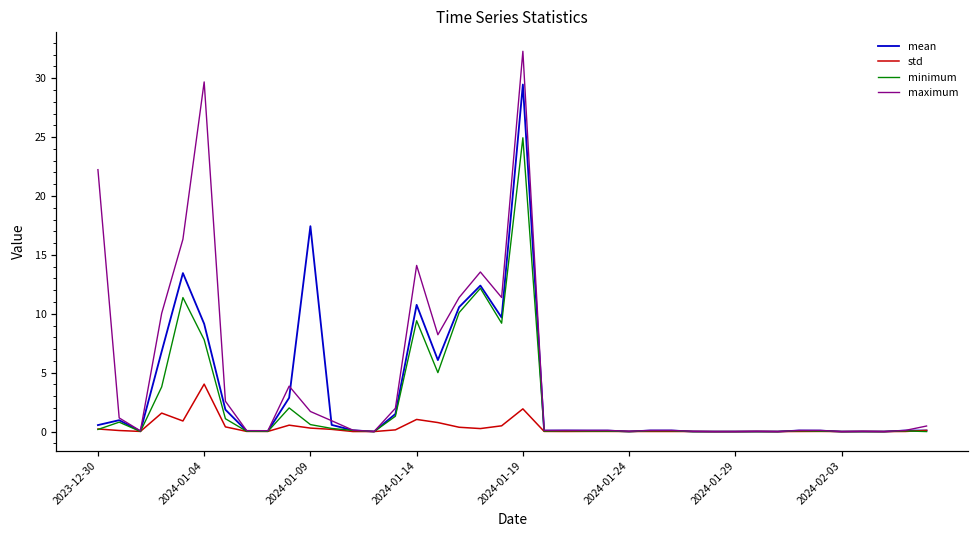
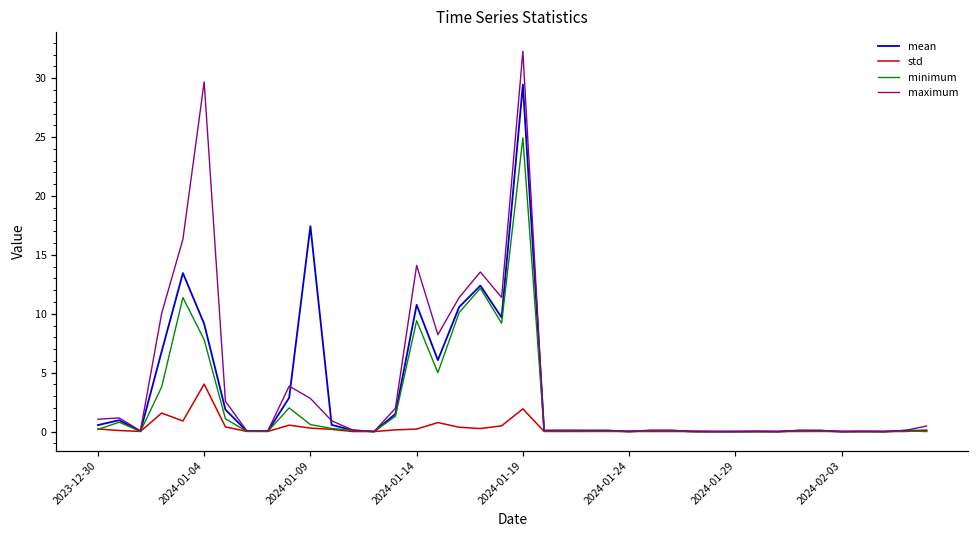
  {
    "mean": {
      "2023-12-30": 0.6,
      "2024-01-04": 9.1,
      "2024-01-09": 17.4,
      "2024-01-14": 10.8,
      "2024-01-19": 29.5
    },
    "std": {
      "2024-01-04": 4.0,
      "2024-01-09": 0.3,
-     "2024-01-14": 1.0,
+     "2024-01-14": 0.2,
      "2024-01-19": 1.9
    },
    "minimum": {
      "2024-01-04": 7.8,
      "2024-01-09": 0.6,
      "2024-01-14": 9.4,
      "2024-01-19": 24.9
    },
    "maximum": {
-     "2023-12-30": 22.2,
+     "2023-12-30": 1.0,
      "2024-01-04": 29.7,
-     "2024-01-09": 1.7,
+     "2024-01-09": 2.8,
      "2024-01-14": 14.1,
      "2024-01-19": 32.3
    }
  }
